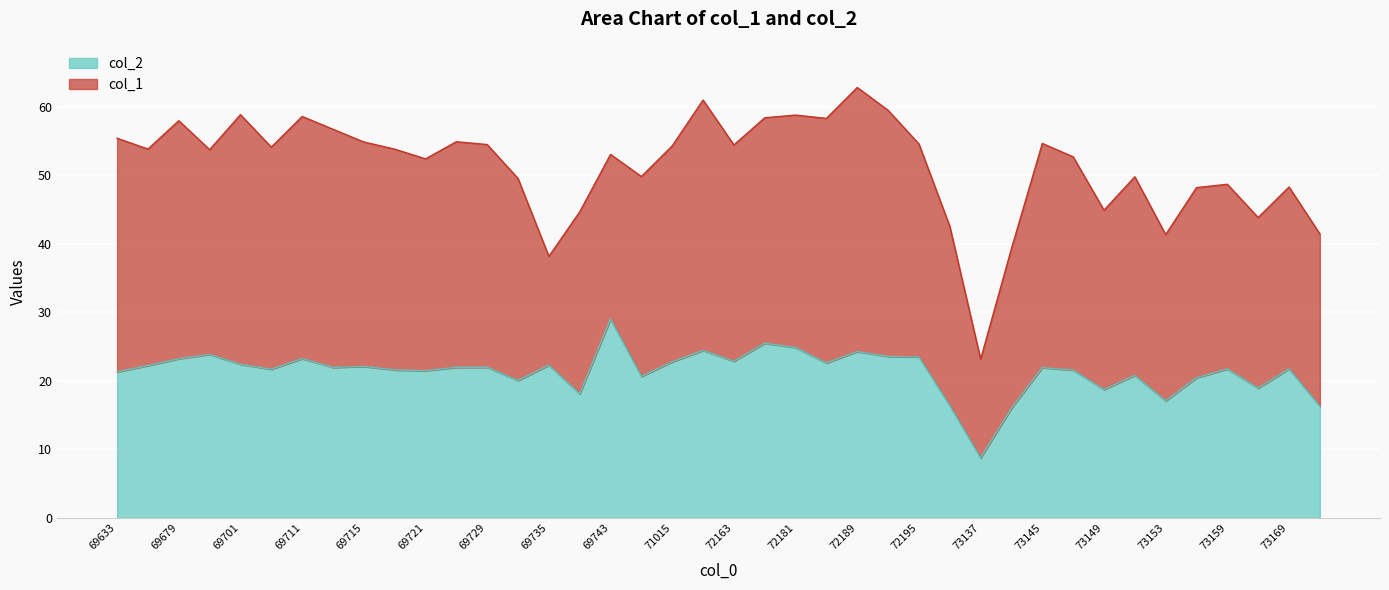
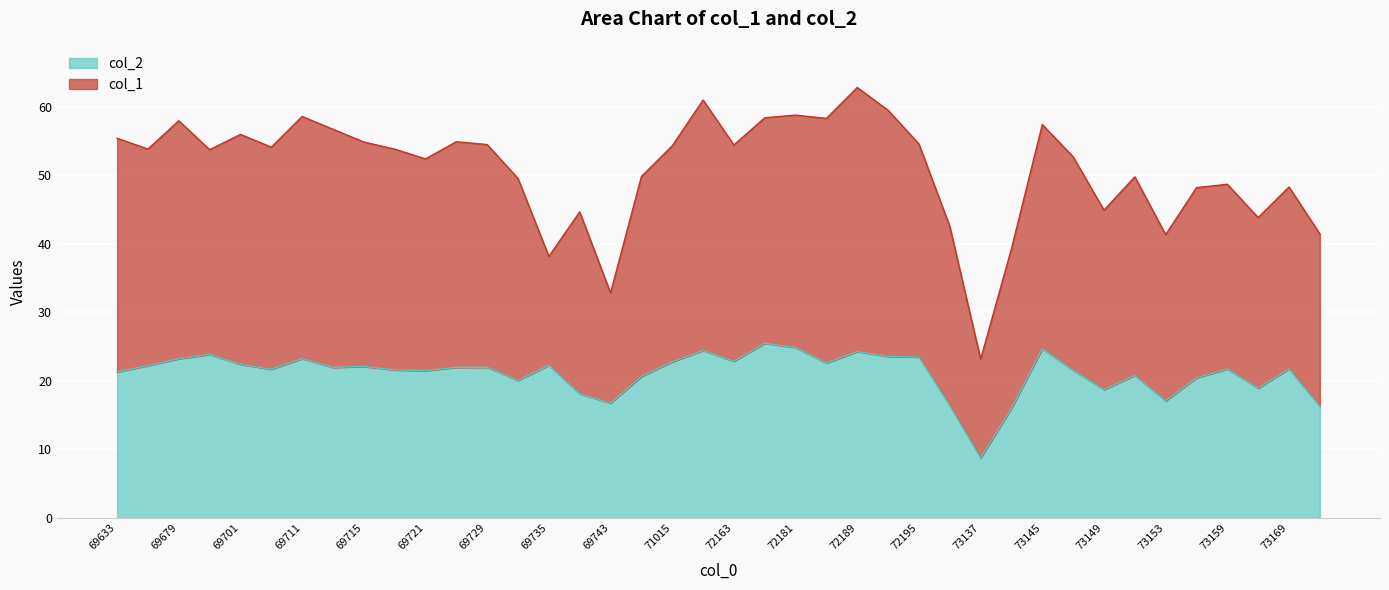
  {
    "col_2": {
      "69633": 21,
      "69679": 23,
      "69701": 22,
      "69711": 23,
      "69715": 22,
      "69721": 22,
      "69729": 22,
      "69735": 22,
-     "69743": 29,
+     "69743": 17,
      "71015": 23,
      "72163": 23,
      "72181": 25,
      "72189": 24,
      "72195": 24,
      "73137": 9,
-     "73145": 22,
+     "73145": 25,
      "73149": 19,
      "73153": 17,
      "73159": 22,
      "73169": 22
    },
    "col_1": {
      "69633": 34,
      "69679": 35,
-     "69701": 36,
+     "69701": 34,
      "69711": 35,
      "69715": 33,
      "69721": 31,
      "69729": 33,
      "69735": 16,
-     "69743": 24,
+     "69743": 16,
      "71015": 32,
      "72163": 32,
      "72181": 34,
      "72189": 39,
      "72195": 31,
      "73137": 14,
      "73145": 33,
      "73149": 26,
      "73153": 24,
      "73159": 27,
      "73169": 27
    }
  }
